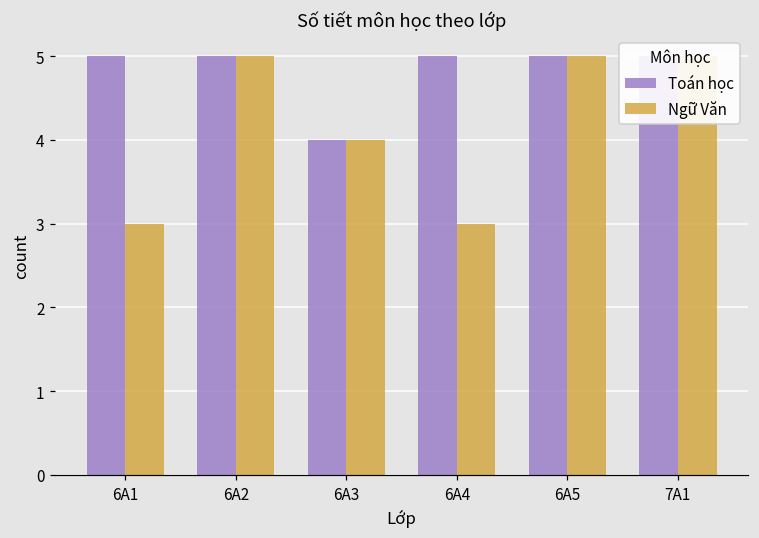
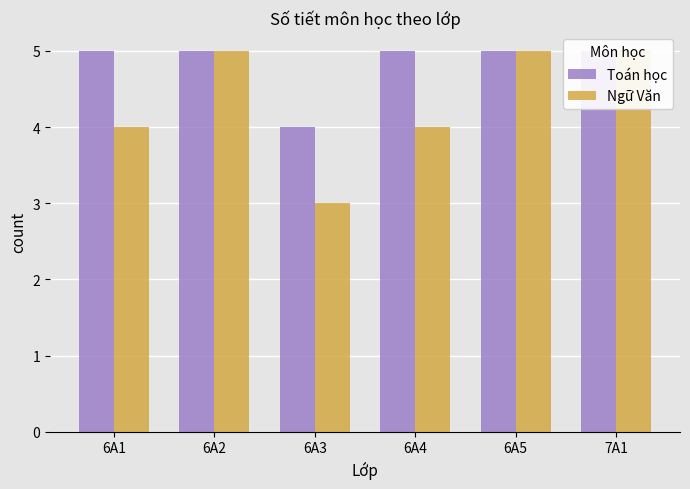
  {
    "Toán học": {
      "6A1": 5,
      "6A2": 5,
      "6A3": 4,
      "6A4": 5,
      "6A5": 5
    },
    "Ngữ Văn": {
-     "6A1": 3,
+     "6A1": 4,
      "6A2": 5,
-     "6A3": 4,
-     "6A4": 3,
+     "6A3": 3,
+     "6A4": 4,
      "6A5": 5
    }
  }
